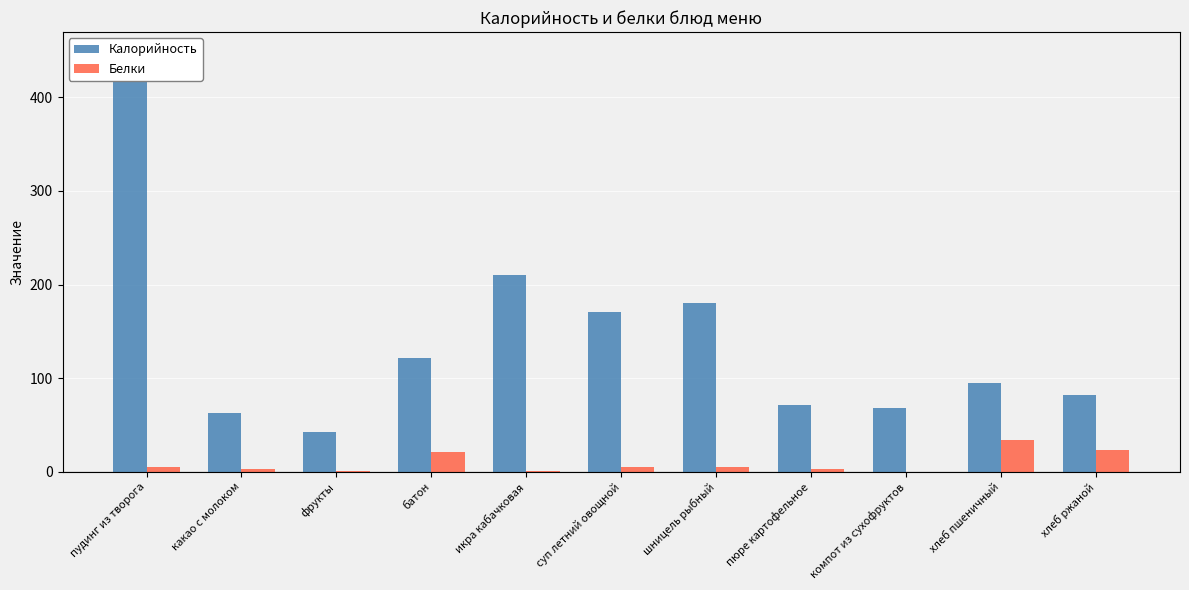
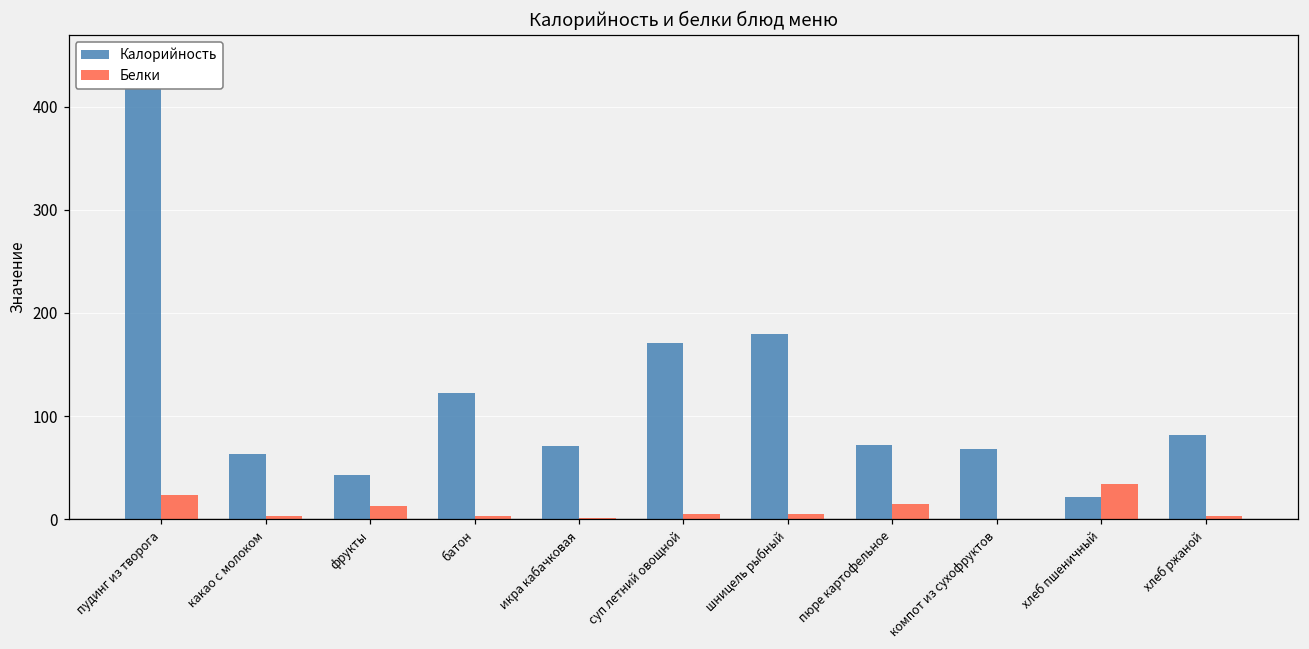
  {
    "Калорийность": {
      "какао с молоком": 60,
      "фрукты": 40,
      "батон": 120,
-     "икра кабачковая": 210,
+     "икра кабачковая": 70,
      "суп летний овощной": 170,
      "шницель рыбный": 180,
      "пюре картофельное": 70,
      "компот из сухофруктов": 70,
-     "хлеб пшеничный": 100,
+     "хлеб пшеничный": 20,
      "хлеб ржаной": 80
    },
    "Белки": {
-     "пудинг из творога": 10,
+     "пудинг из творога": 20,
      "какао с молоком": 0,
-     "фрукты": 0,
-     "батон": 20,
+     "фрукты": 10,
+     "батон": 0,
      "суп летний овощной": 10,
      "шницель рыбный": 10,
-     "пюре картофельное": 0,
+     "пюре картофельное": 20,
      "компот из сухофруктов": 0,
      "хлеб пшеничный": 30,
-     "хлеб ржаной": 20
+     "хлеб ржаной": 0
    }
  }
